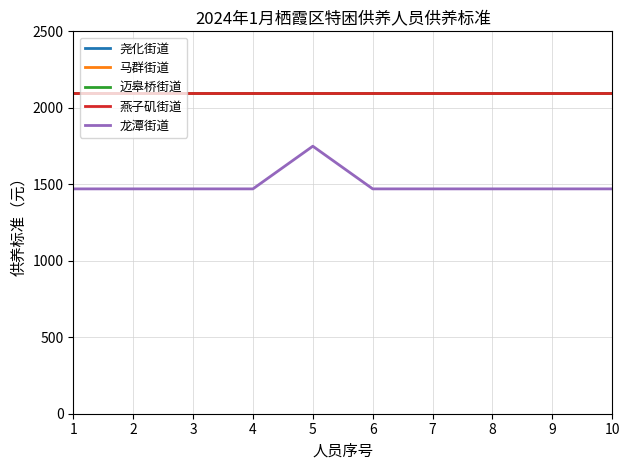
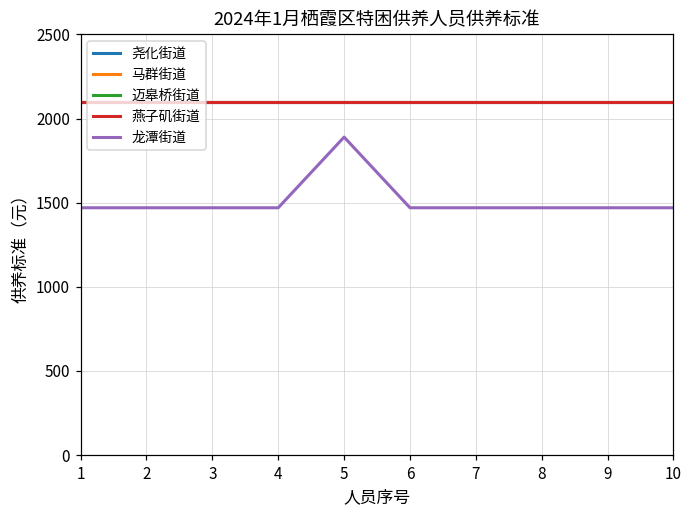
  {
    "燕子矶街道": {
      "1": 2100,
      "3": 2100,
      "4": 2100,
      "5": 2100,
      "6": 2100,
      "7": 2100,
      "8": 2100,
      "9": 2100,
      "10": 2100
    },
    "龙潭街道": {
      "1": 1470,
      "2": 1470,
      "3": 1470,
      "4": 1470,
-     "5": 1750,
+     "5": 1890,
      "6": 1470,
      "7": 1470,
      "8": 1470,
      "9": 1470,
      "10": 1470
    }
  }
